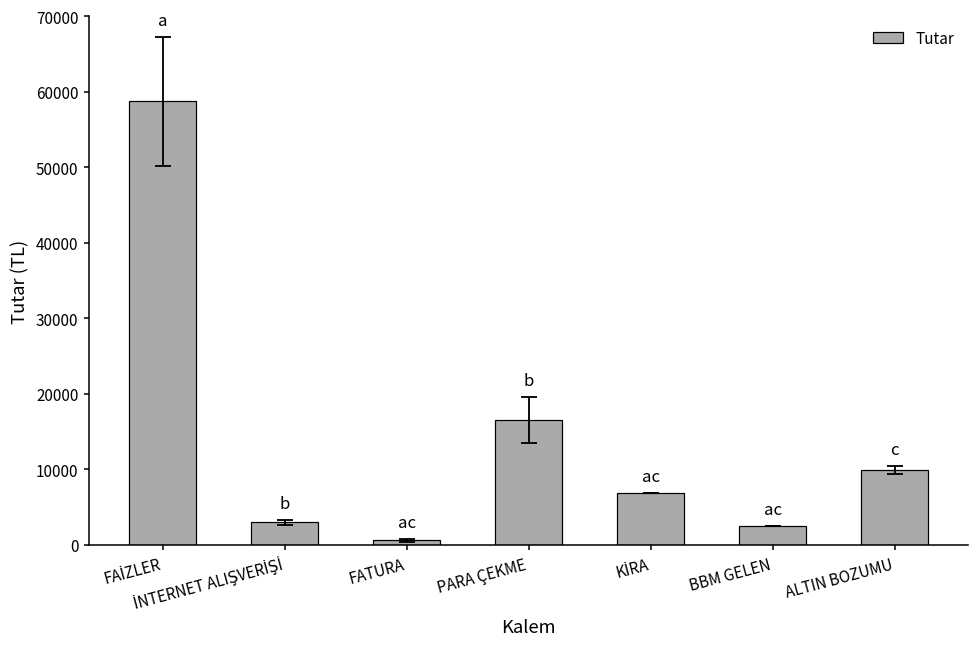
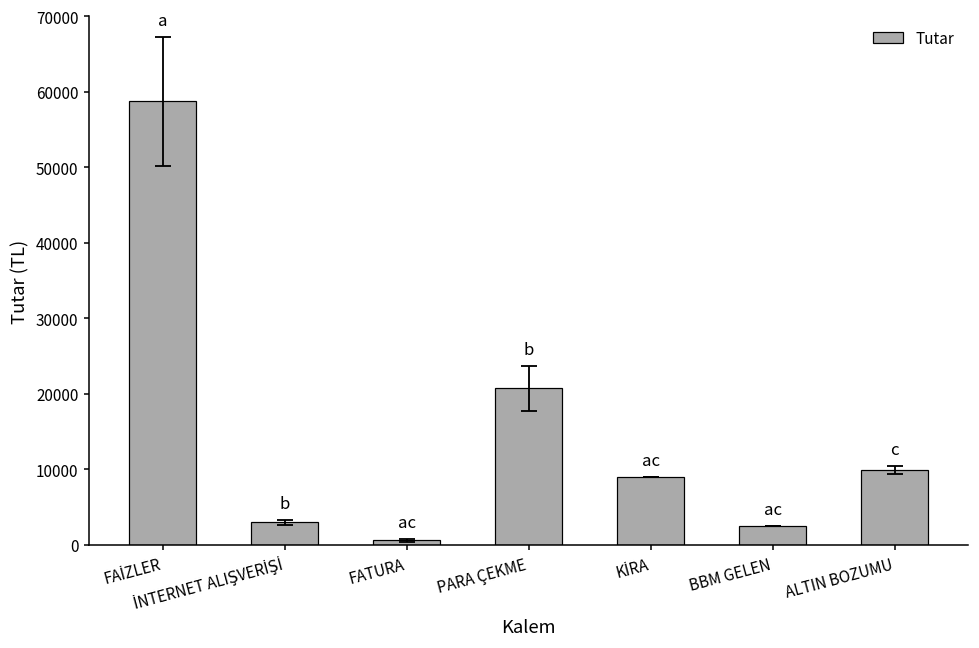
  {
    "Tutar": {
      "FAİZLER": 59000,
      "İNTERNET ALIŞVERİŞİ": 3000,
      "FATURA": 1000,
-     "PARA ÇEKME": 17000,
-     "KİRA": 7000,
+     "PARA ÇEKME": 21000,
+     "KİRA": 9000,
      "BBM GELEN": 3000,
      "ALTIN BOZUMU": 10000
    }
  }
